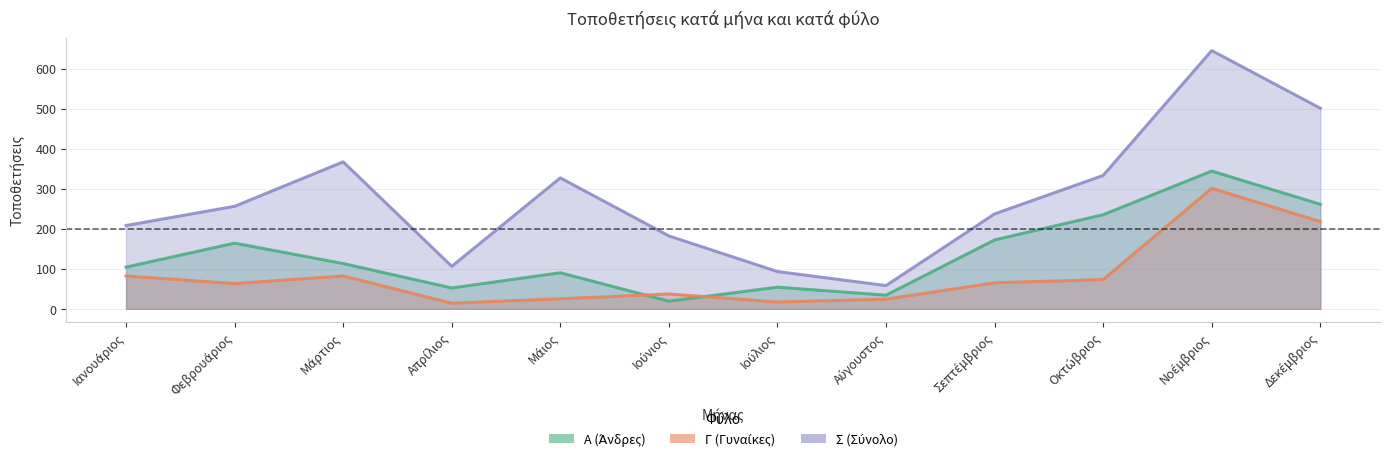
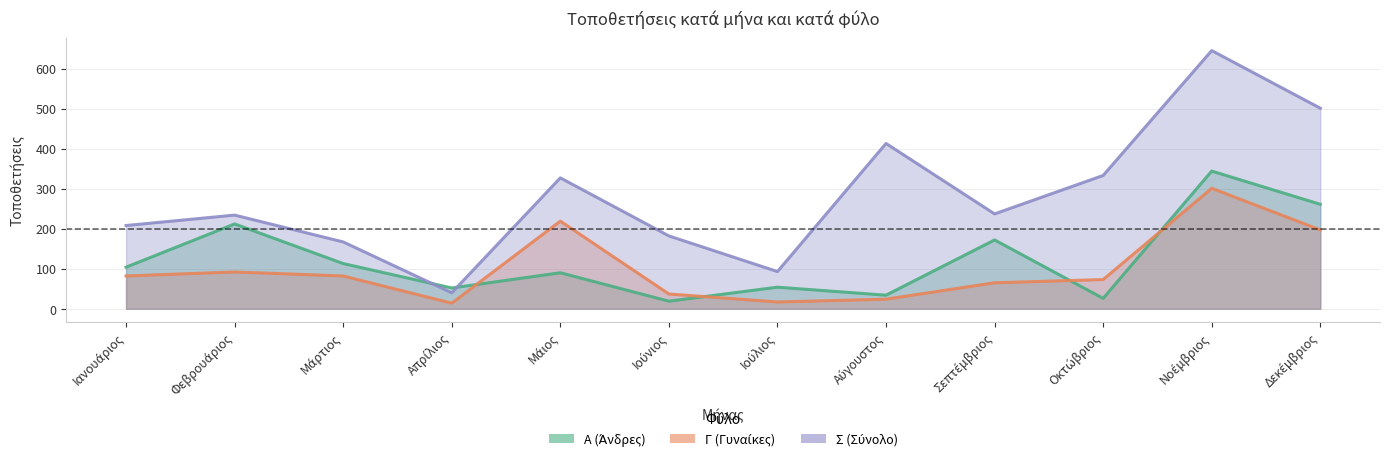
  {
    "Α (Άνδρες)": {
      "Ιανουάριος": 100,
-     "Φεβρουάριος": 160,
+     "Φεβρουάριος": 210,
      "Μάρτιος": 110,
      "Απρίλιος": 50,
      "Μάιος": 90,
      "Ιούνιος": 20,
      "Ιούλιος": 50,
      "Αύγουστος": 30,
      "Σεπτέμβριος": 170,
-     "Οκτώβριος": 240,
+     "Οκτώβριος": 30,
      "Νοέμβριος": 340,
      "Δεκέμβριος": 260
    },
    "Γ (Γυναίκες)": {
      "Ιανουάριος": 80,
-     "Φεβρουάριος": 60,
+     "Φεβρουάριος": 90,
      "Μάρτιος": 80,
      "Απρίλιος": 10,
-     "Μάιος": 30,
+     "Μάιος": 220,
      "Ιούνιος": 40,
      "Ιούλιος": 20,
      "Αύγουστος": 20,
      "Σεπτέμβριος": 70,
      "Οκτώβριος": 70,
      "Νοέμβριος": 300,
-     "Δεκέμβριος": 220
+     "Δεκέμβριος": 200
    },
    "Σ (Σύνολο)": {
      "Ιανουάριος": 210,
-     "Φεβρουάριος": 260,
-     "Μάρτιος": 370,
-     "Απρίλιος": 110,
+     "Φεβρουάριος": 230,
+     "Μάρτιος": 170,
+     "Απρίλιος": 40,
      "Μάιος": 330,
      "Ιούνιος": 180,
      "Ιούλιος": 90,
-     "Αύγουστος": 60,
+     "Αύγουστος": 410,
      "Σεπτέμβριος": 240,
      "Οκτώβριος": 330,
      "Νοέμβριος": 650,
      "Δεκέμβριος": 500
    }
  }
